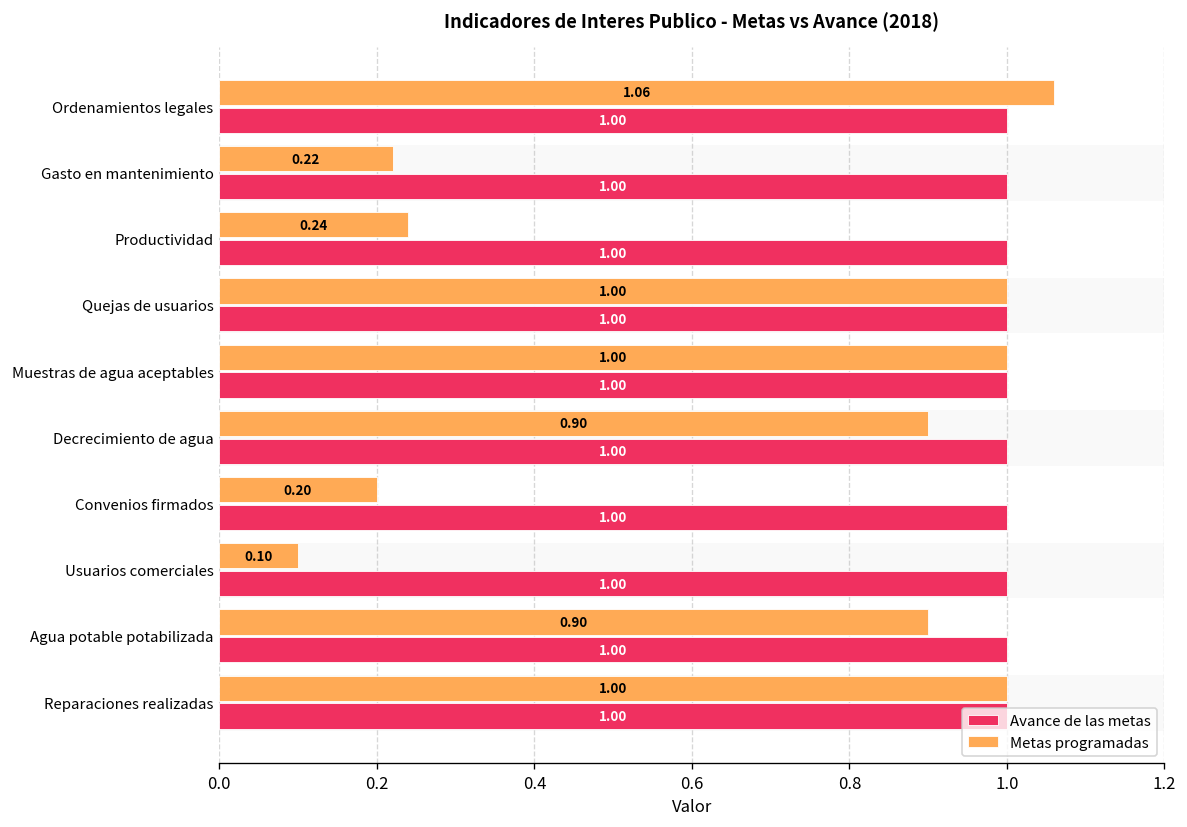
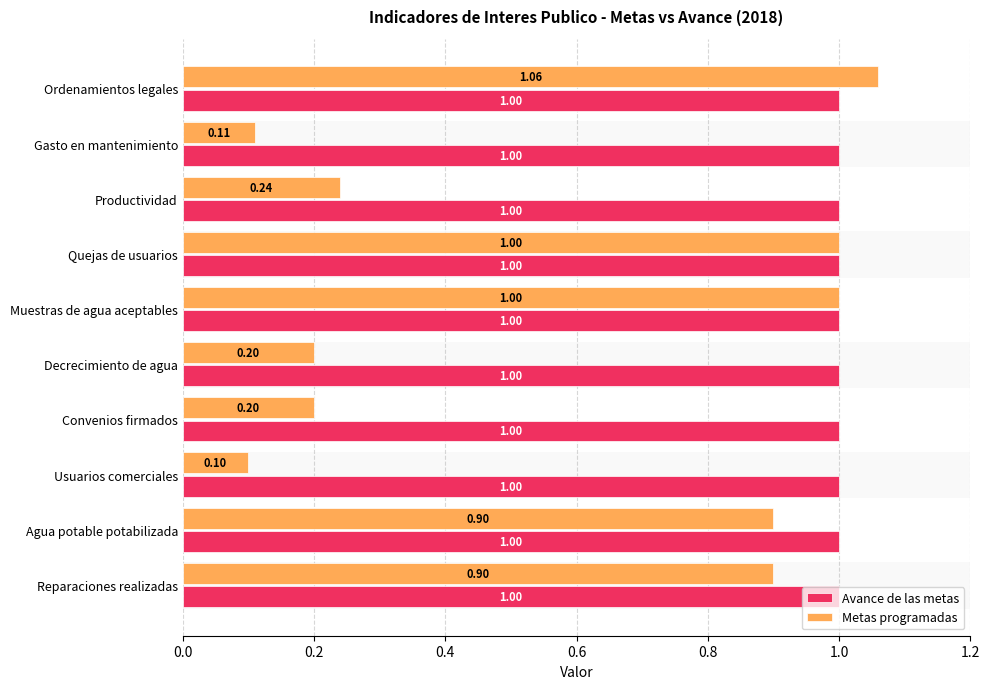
  {
    "Metas programadas": {
-     "Gasto en mantenimiento": 0.22,
-     "Decrecimiento de agua": 0.90,
-     "Reparaciones realizadas": 1.00
+     "Gasto en mantenimiento": 0.11,
+     "Decrecimiento de agua": 0.20,
+     "Reparaciones realizadas": 0.90
    }
  }
